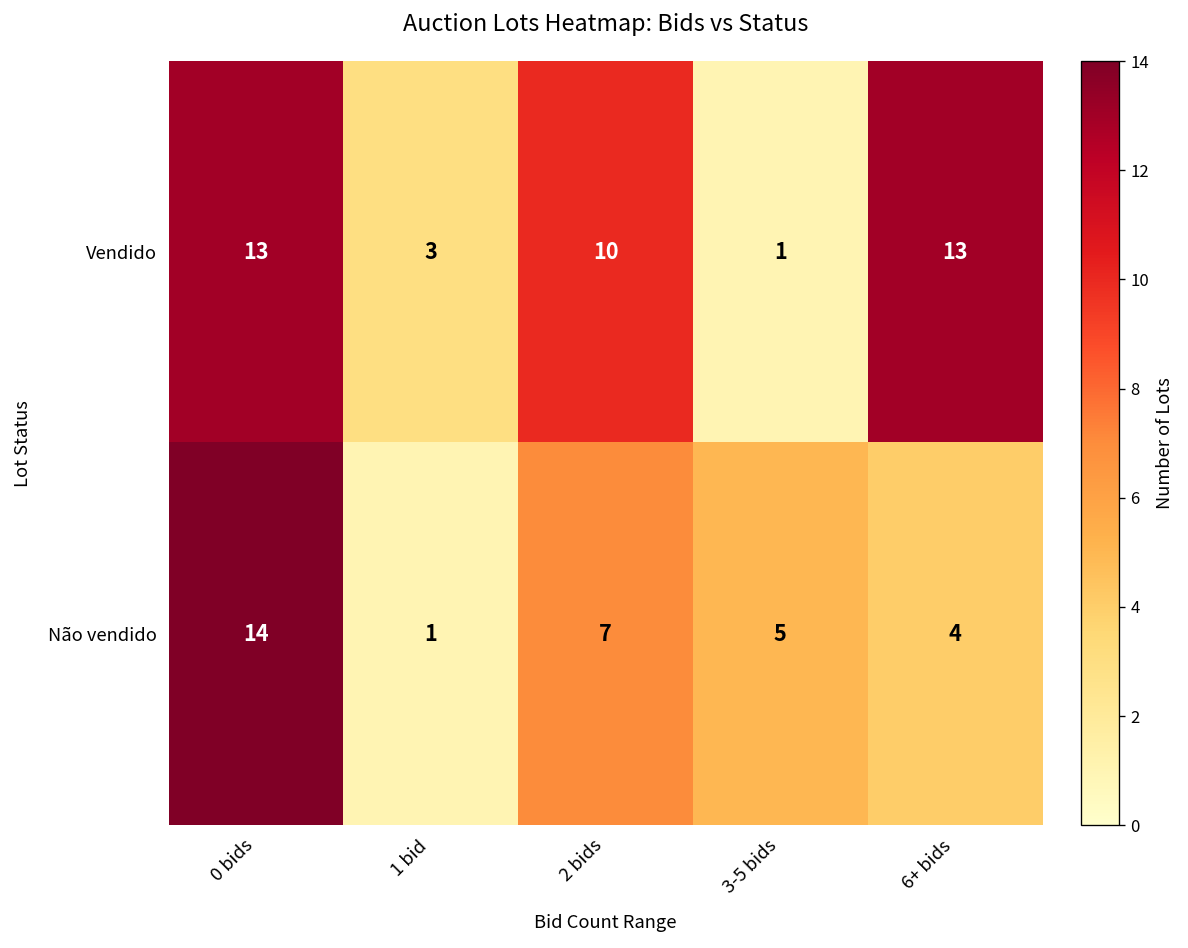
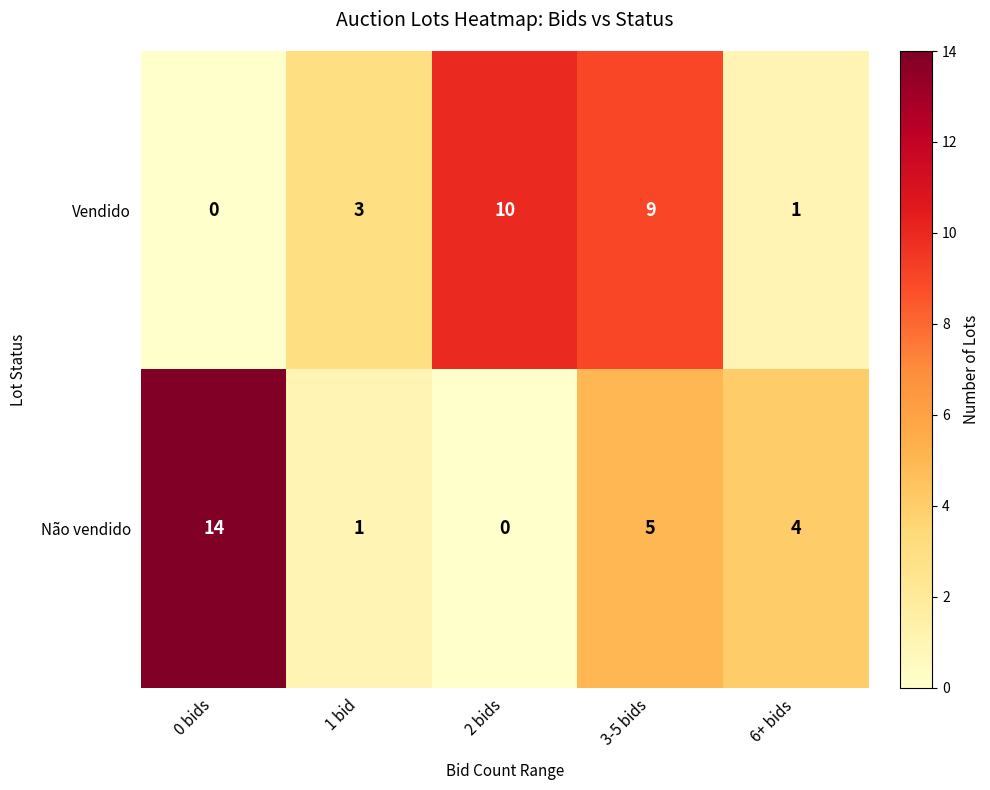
  {
    "Vendido": {
-     "0 bids": 13,
+     "0 bids": 0,
      "1 bid": 3,
      "2 bids": 10,
-     "3-5 bids": 1,
-     "6+ bids": 13
+     "3-5 bids": 9,
+     "6+ bids": 1
    },
    "Não vendido": {
      "0 bids": 14,
      "1 bid": 1,
-     "2 bids": 7,
+     "2 bids": 0,
      "3-5 bids": 5,
      "6+ bids": 4
    }
  }
